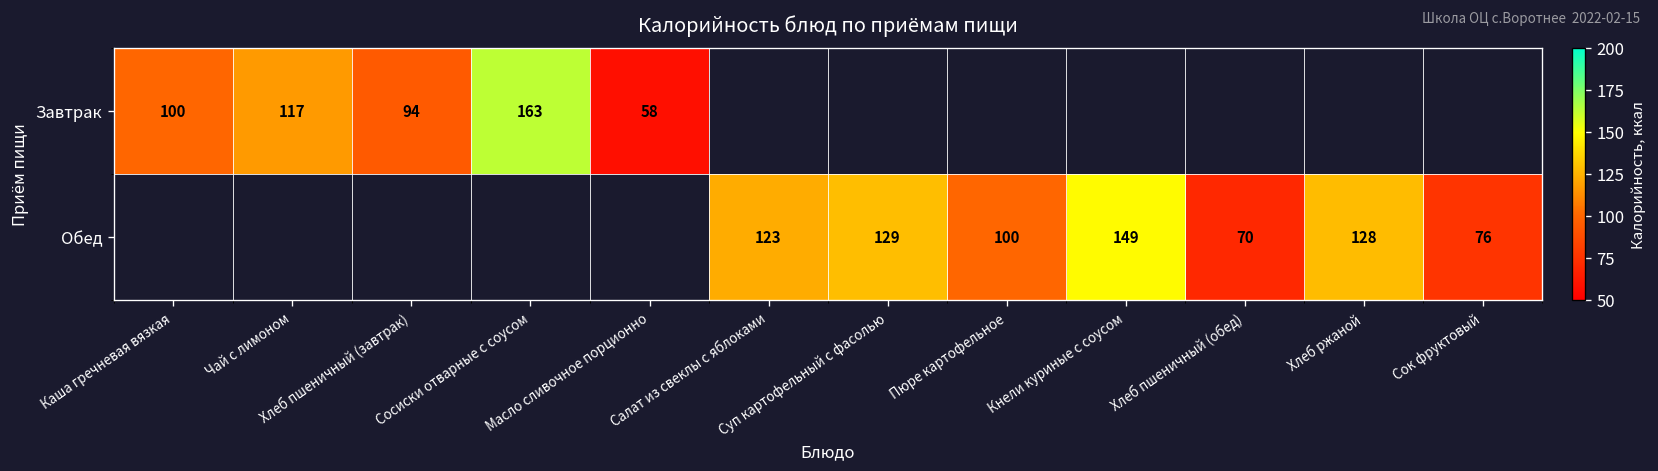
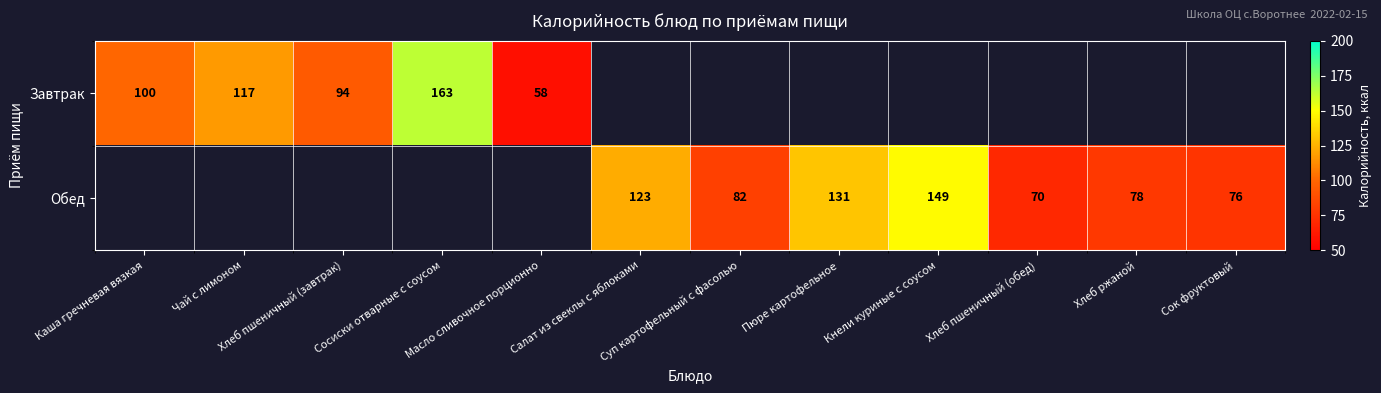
  {
    "Завтрак": {
      "Каша гречневая вязкая": 100,
      "Чай с лимоном": 117,
      "Хлеб пшеничный (завтрак)": 94,
      "Сосиски отварные с соусом": 163,
      "Масло сливочное порционно": 58
    },
    "Обед": {
      "Салат из свеклы с яблоками": 123,
-     "Суп картофельный с фасолью": 129,
-     "Пюре картофельное": 100,
+     "Суп картофельный с фасолью": 82,
+     "Пюре картофельное": 131,
      "Кнели куриные с соусом": 149,
      "Хлеб пшеничный (обед)": 70,
-     "Хлеб ржаной": 128,
+     "Хлеб ржаной": 78,
      "Сок фруктовый": 76
    }
  }
